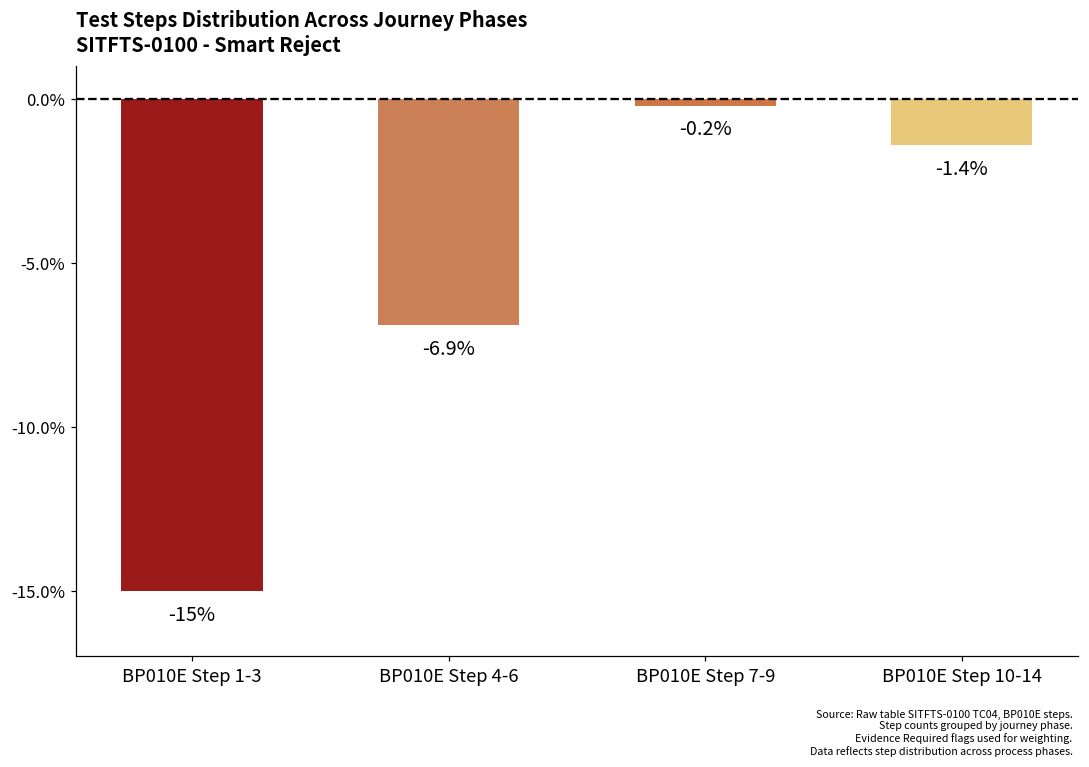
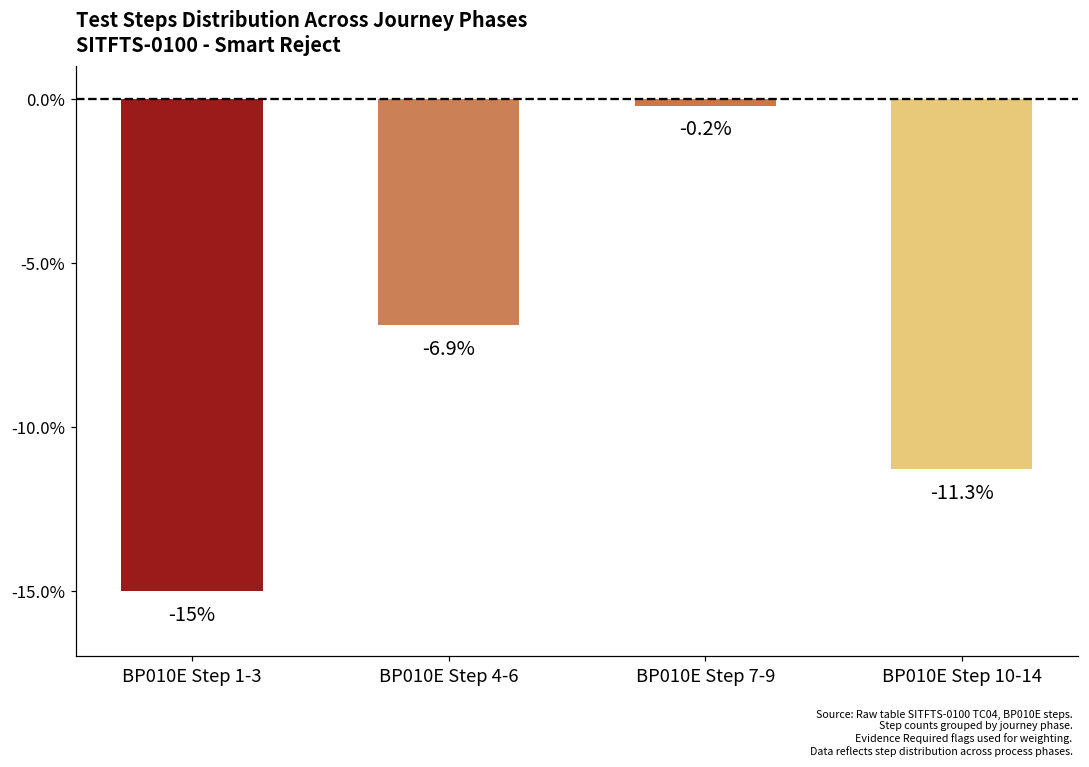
  {
    "BP010E Step 1-3": "-15%",
    "BP010E Step 4-6": "-6.9%",
    "BP010E Step 7-9": "-0.2%",
-   "BP010E Step 10-14": "-1.4%"
+   "BP010E Step 10-14": "-11.3%"
  }
